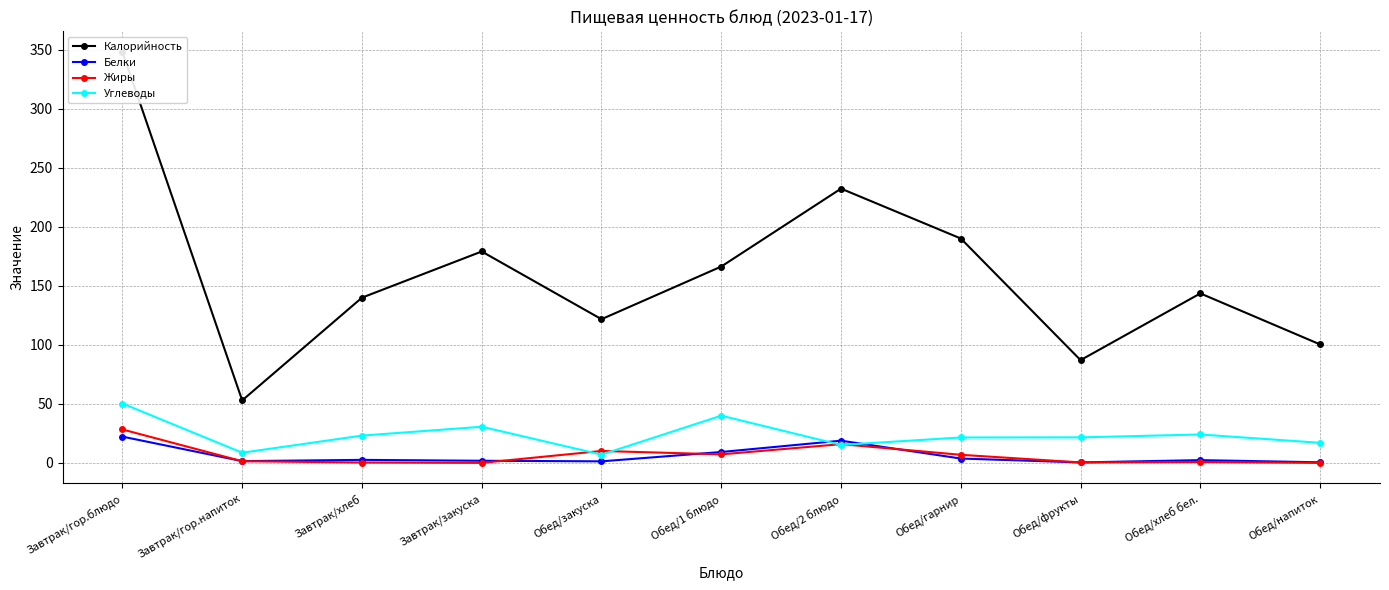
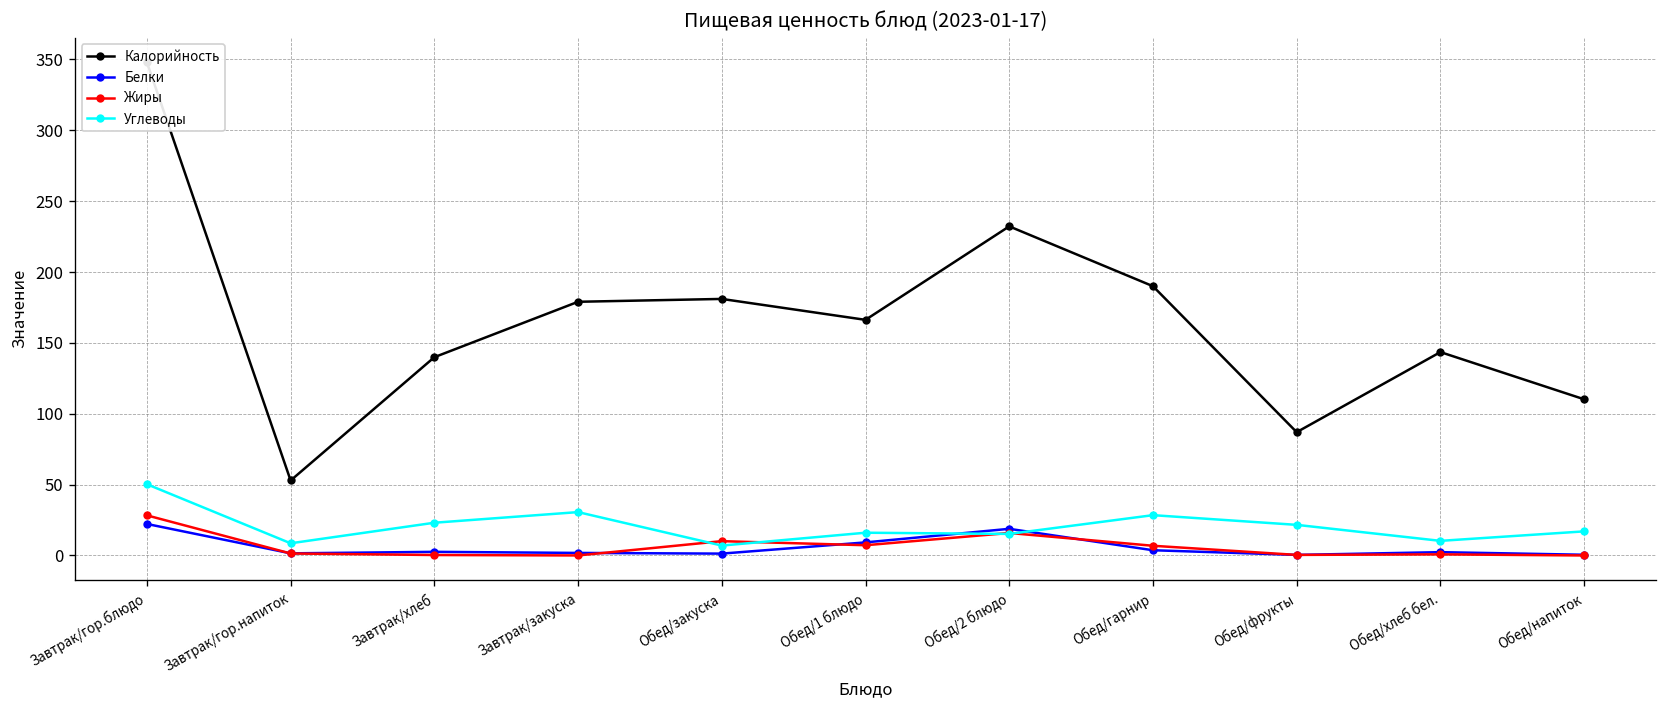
  {
    "Калорийность": {
      "Завтрак/гор.напиток": 53,
      "Завтрак/хлеб": 140,
      "Завтрак/закуска": 179,
-     "Обед/закуска": 122,
+     "Обед/закуска": 181,
      "Обед/1 блюдо": 166,
      "Обед/2 блюдо": 232,
      "Обед/гарнир": 190,
      "Обед/фрукты": 87,
      "Обед/хлеб бел.": 144,
-     "Обед/напиток": 100
+     "Обед/напиток": 110
    },
    "Белки": {
      "Завтрак/гор.блюдо": 22,
      "Завтрак/хлеб": 3,
      "Обед/закуска": 1,
      "Обед/2 блюдо": 19,
      "Обед/гарнир": 4
    },
    "Жиры": {
      "Завтрак/гор.блюдо": 28,
      "Завтрак/хлеб": 0,
      "Обед/закуска": 10,
      "Обед/гарнир": 7
    },
    "Углеводы": {
      "Завтрак/гор.блюдо": 50,
      "Завтрак/гор.напиток": 9,
      "Завтрак/хлеб": 23,
      "Завтрак/закуска": 31,
      "Обед/закуска": 7,
-     "Обед/1 блюдо": 40,
-     "Обед/гарнир": 22,
+     "Обед/1 блюдо": 16,
+     "Обед/гарнир": 28,
      "Обед/фрукты": 22,
-     "Обед/хлеб бел.": 24,
+     "Обед/хлеб бел.": 10,
      "Обед/напиток": 17
    }
  }
